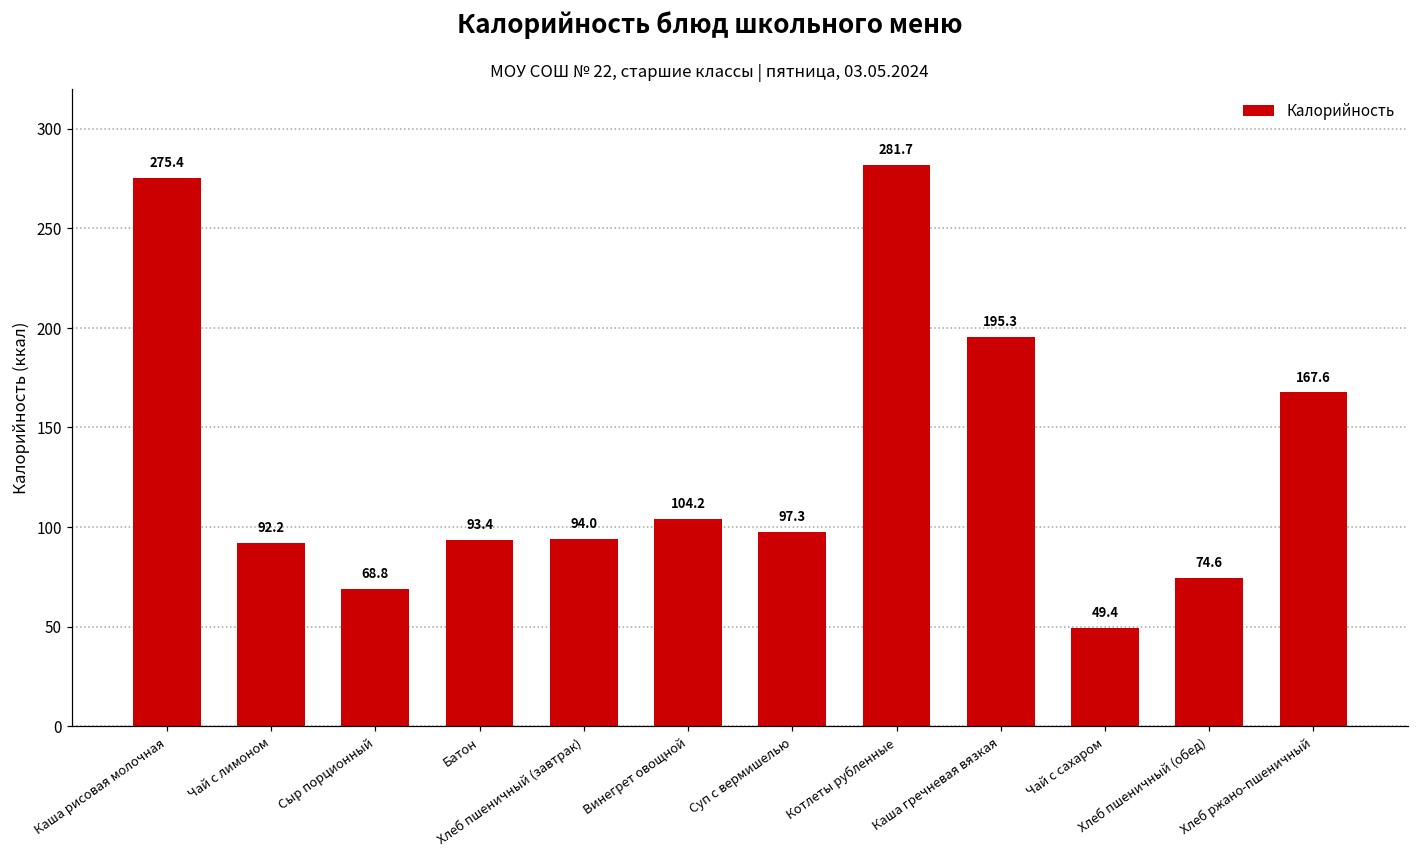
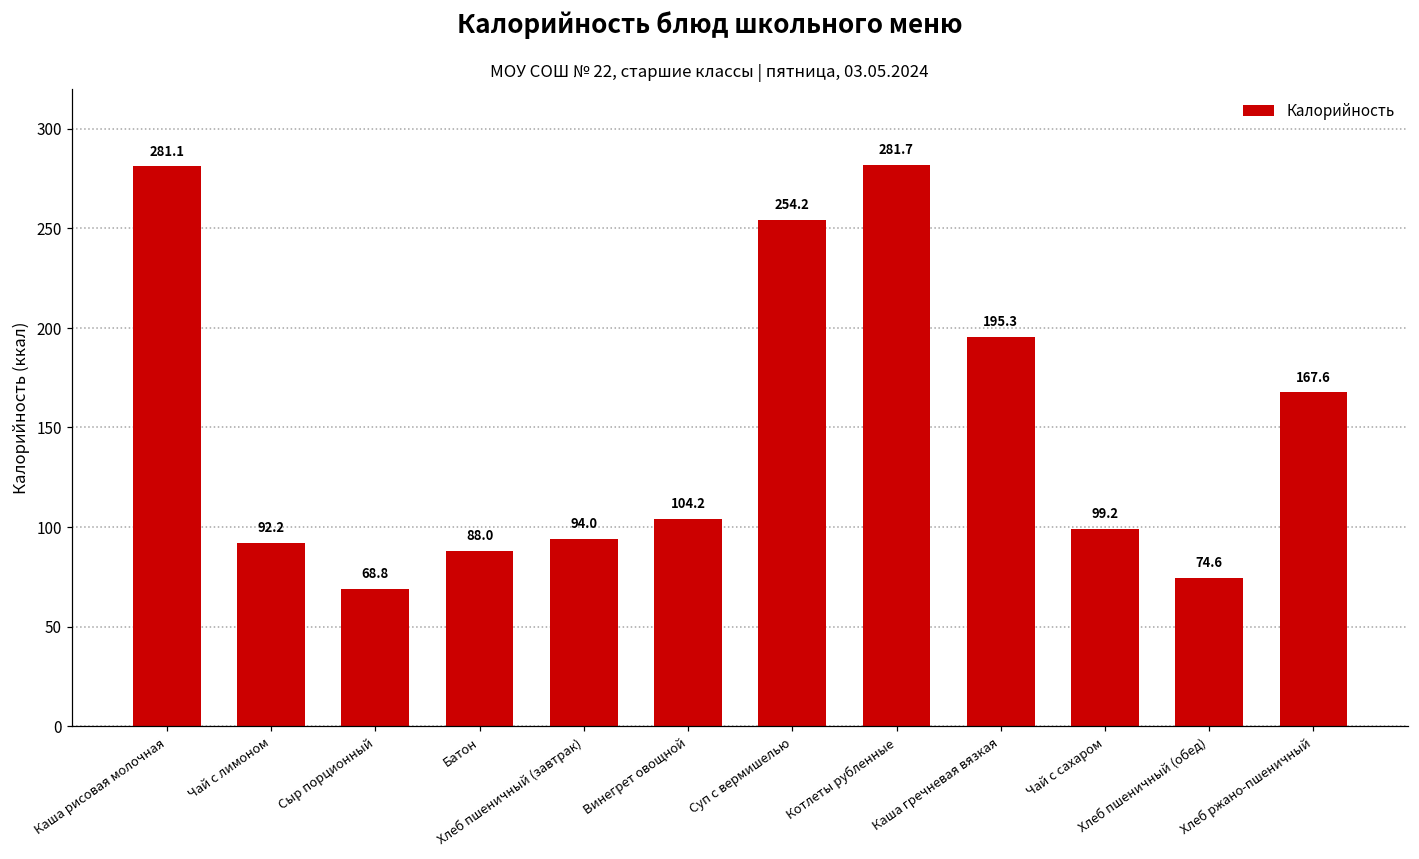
  {
-   "Каша рисовая молочная": 275.4,
+   "Каша рисовая молочная": 281.1,
    "Чай с лимоном": 92.2,
    "Сыр порционный": 68.8,
-   "Батон": 93.4,
+   "Батон": 88.0,
    "Хлеб пшеничный (завтрак)": 94.0,
    "Винегрет овощной": 104.2,
-   "Суп с вермишелью": 97.3,
+   "Суп с вермишелью": 254.2,
    "Котлеты рубленные": 281.7,
    "Каша гречневая вязкая": 195.3,
-   "Чай с сахаром": 49.4,
+   "Чай с сахаром": 99.2,
    "Хлеб пшеничный (обед)": 74.6,
    "Хлеб ржано-пшеничный": 167.6
  }
